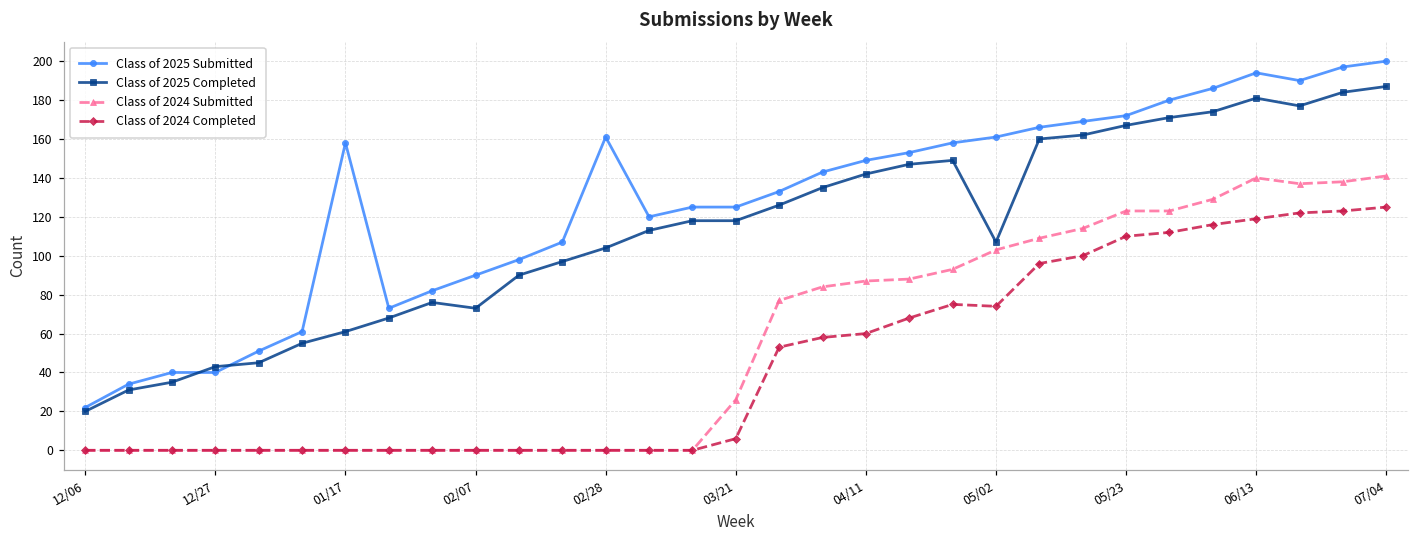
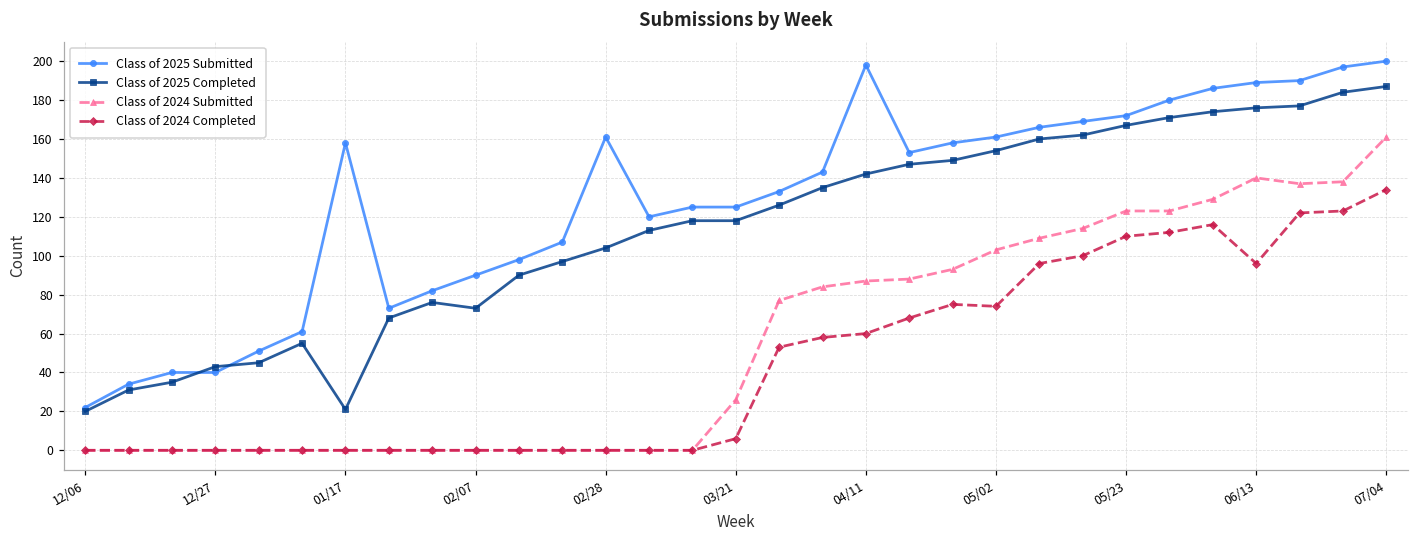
  {
    "Class of 2025 Submitted": {
      "12/06": 22,
      "12/27": 40,
      "01/17": 158,
      "02/07": 90,
      "02/28": 161,
      "03/21": 125,
-     "04/11": 149,
+     "04/11": 198,
      "05/02": 161,
      "05/23": 172,
-     "06/13": 194,
+     "06/13": 189,
      "07/04": 200
    },
    "Class of 2025 Completed": {
      "12/06": 20,
      "12/27": 43,
-     "01/17": 61,
+     "01/17": 21,
      "02/07": 73,
      "02/28": 104,
      "03/21": 118,
      "04/11": 142,
-     "05/02": 107,
+     "05/02": 154,
      "05/23": 167,
-     "06/13": 181,
+     "06/13": 176,
      "07/04": 187
    },
    "Class of 2024 Submitted": {
      "03/21": 26,
      "04/11": 87,
      "05/02": 103,
      "05/23": 123,
      "06/13": 140,
-     "07/04": 141
+     "07/04": 161
    },
    "Class of 2024 Completed": {
      "03/21": 6,
      "04/11": 60,
      "05/02": 74,
      "05/23": 110,
-     "06/13": 119,
-     "07/04": 125
+     "06/13": 96,
+     "07/04": 134
    }
  }
